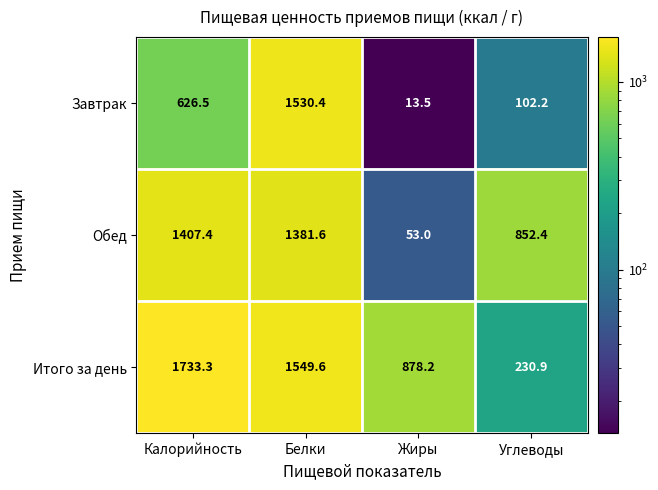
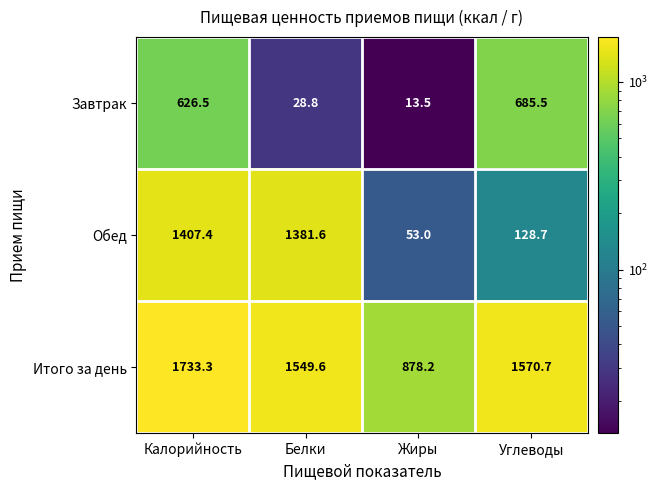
  {
    "Завтрак": {
      "Калорийность": 626.5,
-     "Белки": 1530.4,
+     "Белки": 28.8,
      "Жиры": 13.5,
-     "Углеводы": 102.2
+     "Углеводы": 685.5
    },
    "Обед": {
      "Калорийность": 1407.4,
      "Белки": 1381.6,
      "Жиры": 53.0,
-     "Углеводы": 852.4
+     "Углеводы": 128.7
    },
    "Итого за день": {
      "Калорийность": 1733.3,
      "Белки": 1549.6,
      "Жиры": 878.2,
-     "Углеводы": 230.9
+     "Углеводы": 1570.7
    }
  }
